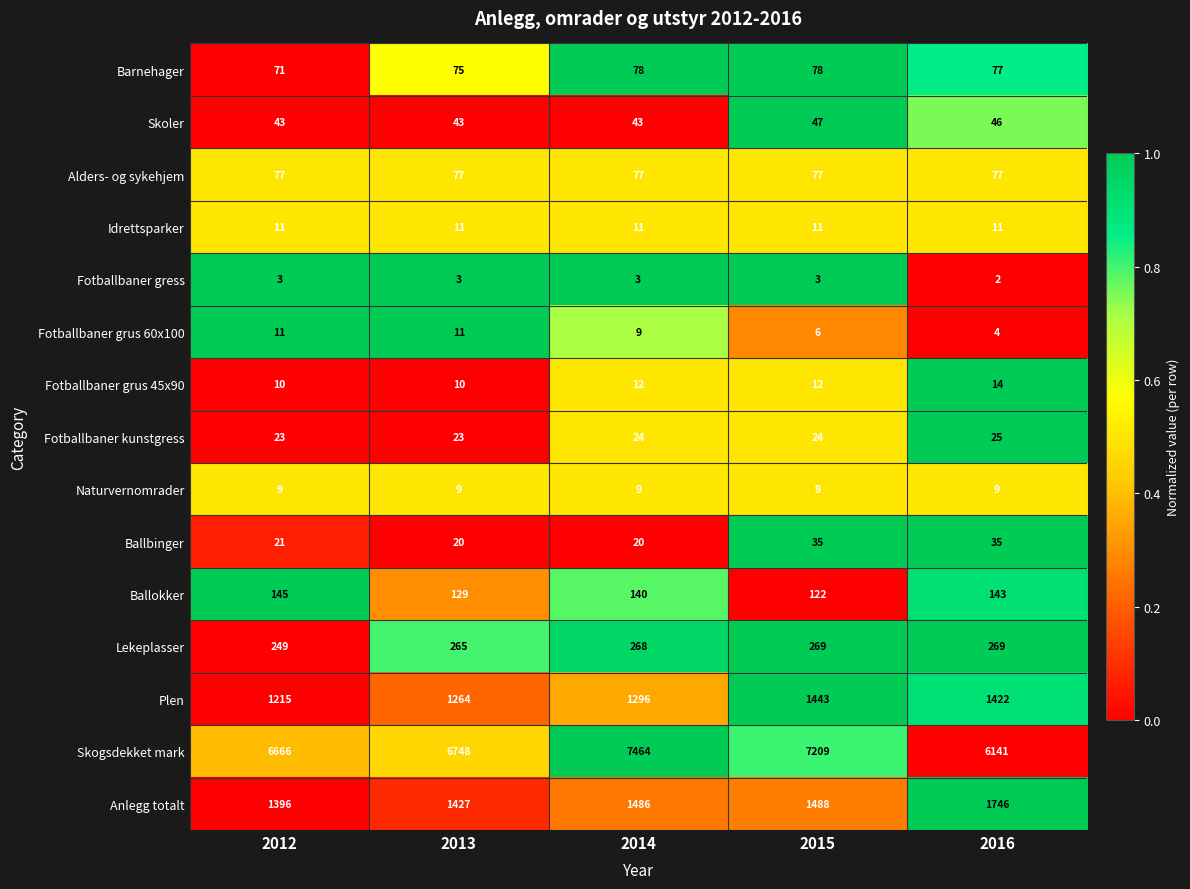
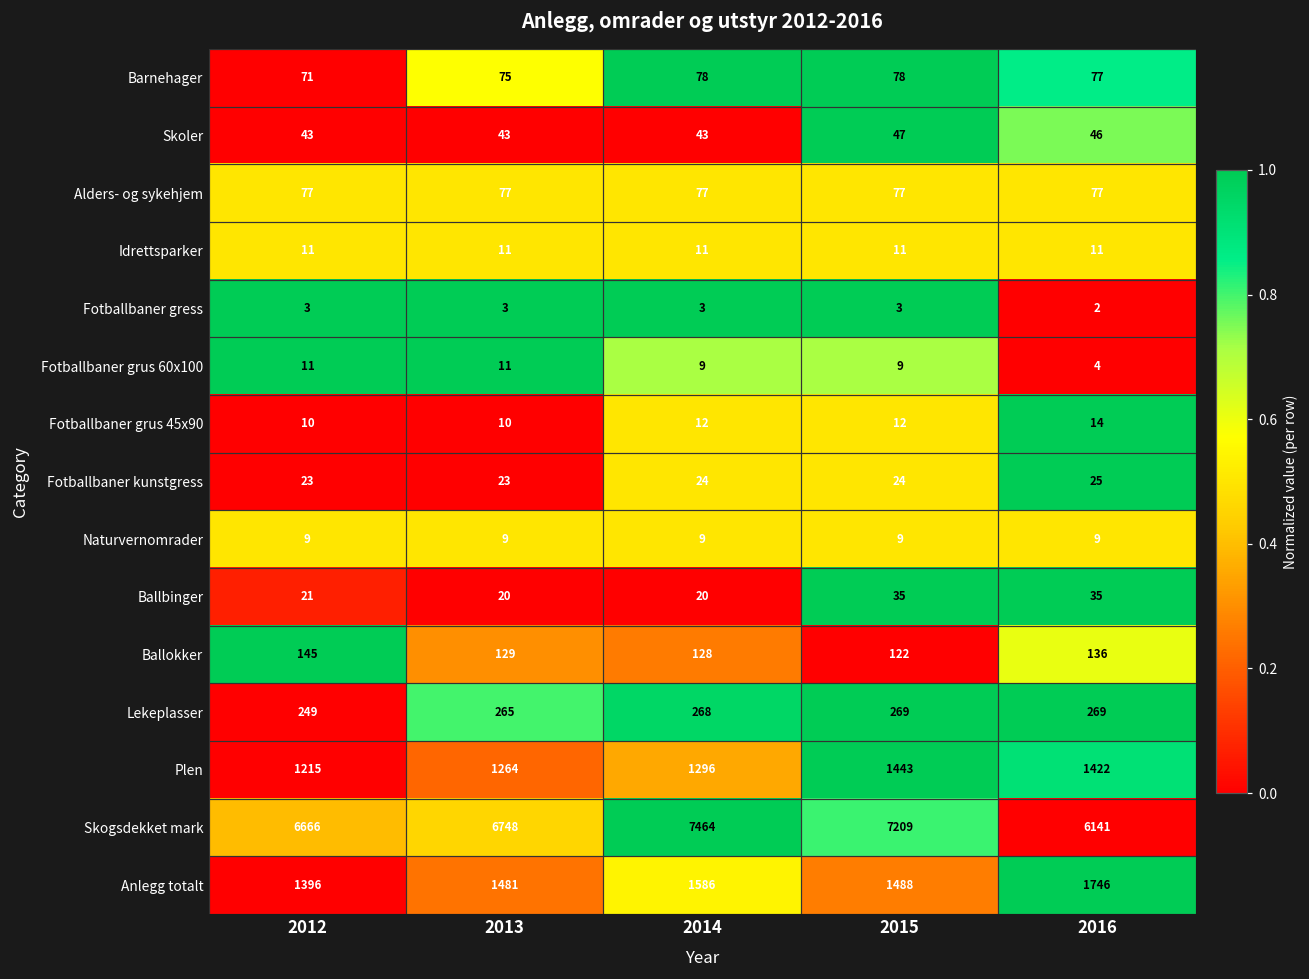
  {
    "Barnehager": {
      "2012": 71,
      "2013": 75,
      "2014": 78,
      "2015": 78,
      "2016": 77
    },
    "Skoler": {
      "2012": 43,
      "2013": 43,
      "2014": 43,
      "2015": 47,
      "2016": 46
    },
    "Alders- og sykehjem": {
      "2012": 77,
      "2013": 77,
      "2014": 77,
      "2015": 77,
      "2016": 77
    },
    "Idrettsparker": {
      "2012": 11,
      "2013": 11,
      "2014": 11,
      "2015": 11,
      "2016": 11
    },
    "Fotballbaner gress": {
      "2012": 3,
      "2013": 3,
      "2014": 3,
      "2015": 3,
      "2016": 2
    },
    "Fotballbaner grus 60x100": {
      "2012": 11,
      "2013": 11,
      "2014": 9,
-     "2015": 6,
+     "2015": 9,
      "2016": 4
    },
    "Fotballbaner grus 45x90": {
      "2012": 10,
      "2013": 10,
      "2014": 12,
      "2015": 12,
      "2016": 14
    },
    "Fotballbaner kunstgress": {
      "2012": 23,
      "2013": 23,
      "2014": 24,
      "2015": 24,
      "2016": 25
    },
    "Naturvernomrader": {
      "2012": 9,
      "2013": 9,
      "2014": 9,
      "2015": 9,
      "2016": 9
    },
    "Ballbinger": {
      "2012": 21,
      "2013": 20,
      "2014": 20,
      "2015": 35,
      "2016": 35
    },
    "Ballokker": {
      "2012": 145,
      "2013": 129,
-     "2014": 140,
+     "2014": 128,
      "2015": 122,
-     "2016": 143
+     "2016": 136
    },
    "Lekeplasser": {
      "2012": 249,
      "2013": 265,
      "2014": 268,
      "2015": 269,
      "2016": 269
    },
    "Plen": {
      "2012": 1215,
      "2013": 1264,
      "2014": 1296,
      "2015": 1443,
      "2016": 1422
    },
    "Skogsdekket mark": {
      "2012": 6666,
      "2013": 6748,
      "2014": 7464,
      "2015": 7209,
      "2016": 6141
    },
    "Anlegg totalt": {
      "2012": 1396,
-     "2013": 1427,
-     "2014": 1486,
+     "2013": 1481,
+     "2014": 1586,
      "2015": 1488,
      "2016": 1746
    }
  }
